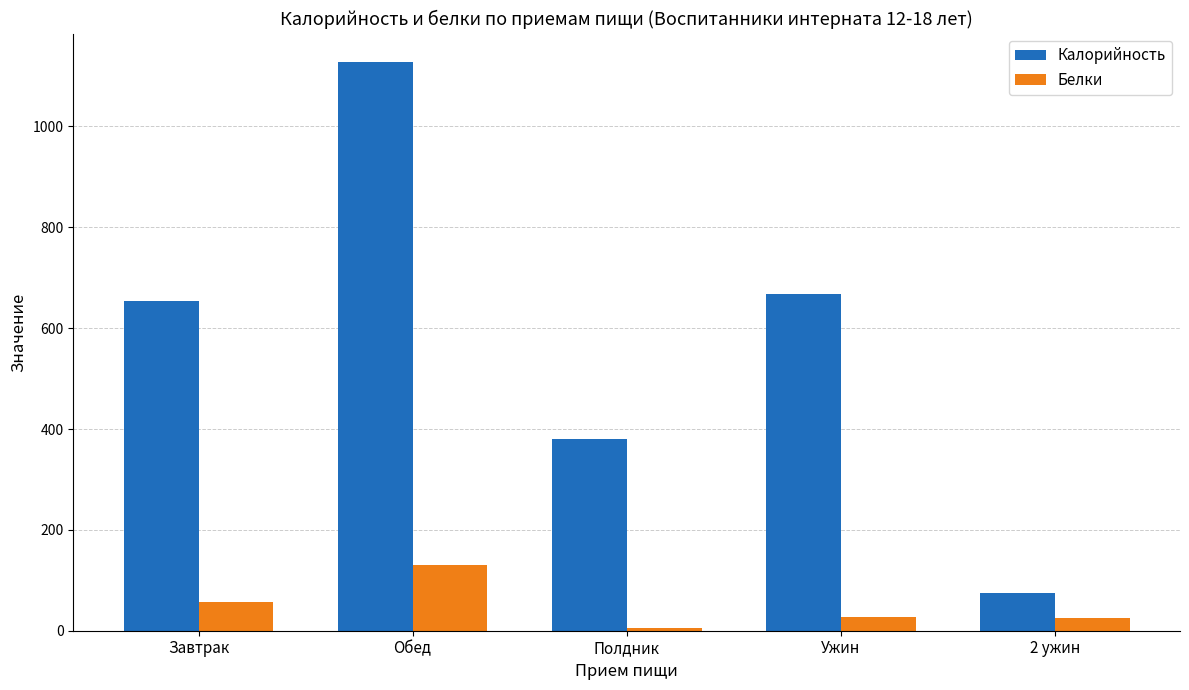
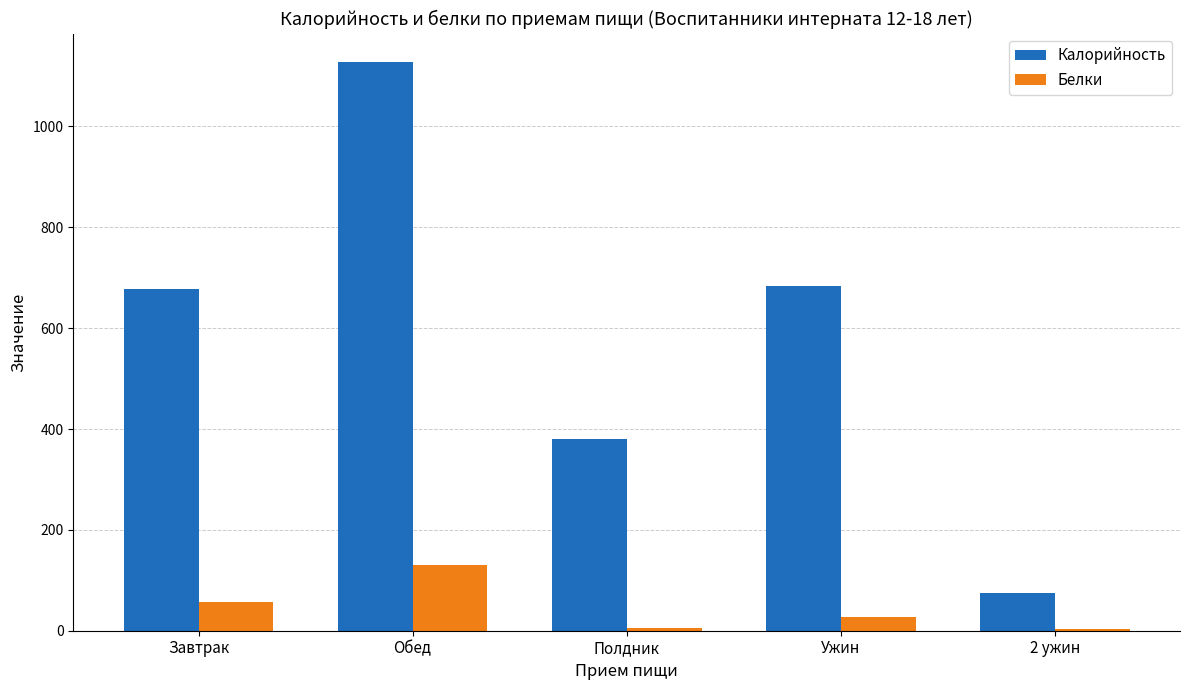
  {
    "Калорийность": {
-     "Завтрак": 650,
+     "Завтрак": 680,
      "Обед": 1130,
      "Полдник": 380,
-     "Ужин": 670,
+     "Ужин": 680,
      "2 ужин": 70
    },
    "Белки": {
      "Завтрак": 60,
      "Обед": 130,
      "Полдник": 10,
      "Ужин": 30,
-     "2 ужин": 30
+     "2 ужин": 0
    }
  }
